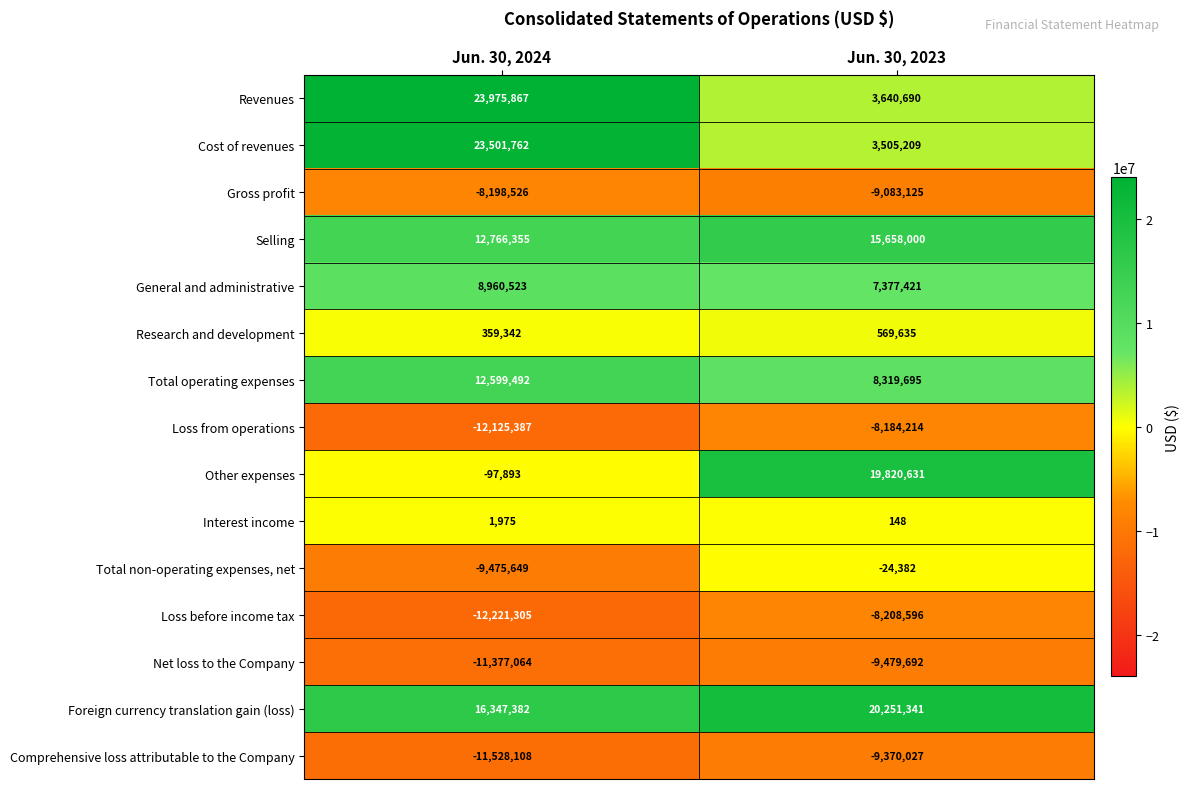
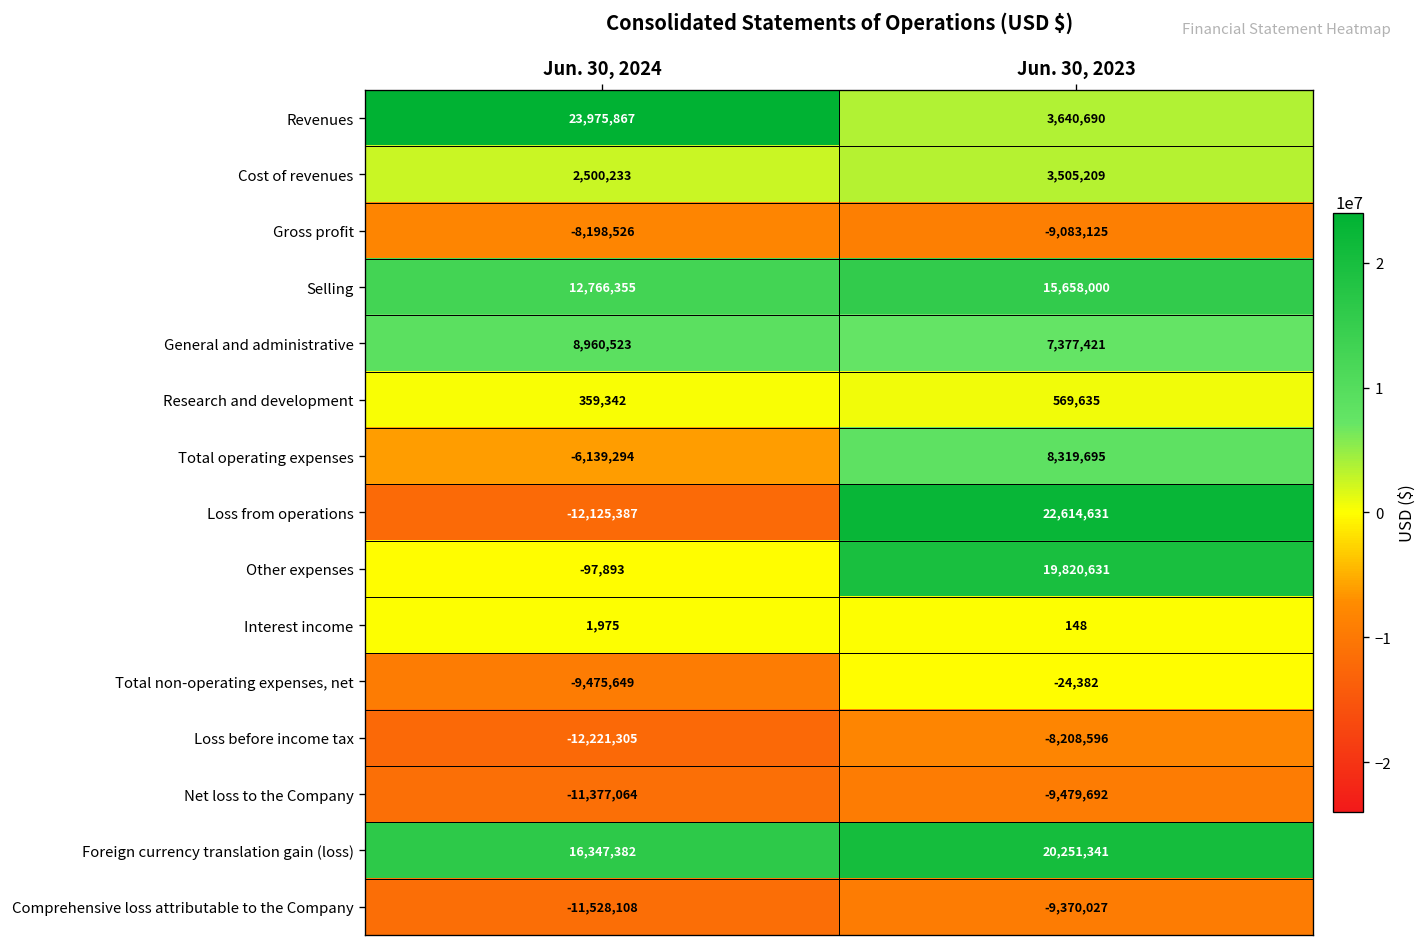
  {
    "Revenues": {
      "Jun. 30, 2024": "23,975,867",
      "Jun. 30, 2023": "3,640,690"
    },
    "Cost of revenues": {
-     "Jun. 30, 2024": "23,501,762",
+     "Jun. 30, 2024": "2,500,233",
      "Jun. 30, 2023": "3,505,209"
    },
    "Gross profit": {
      "Jun. 30, 2024": "-8,198,526",
      "Jun. 30, 2023": "-9,083,125"
    },
    "Selling": {
      "Jun. 30, 2024": "12,766,355",
      "Jun. 30, 2023": "15,658,000"
    },
    "General and administrative": {
      "Jun. 30, 2024": "8,960,523",
      "Jun. 30, 2023": "7,377,421"
    },
    "Research and development": {
      "Jun. 30, 2024": "359,342",
      "Jun. 30, 2023": "569,635"
    },
    "Total operating expenses": {
-     "Jun. 30, 2024": "12,599,492",
+     "Jun. 30, 2024": "-6,139,294",
      "Jun. 30, 2023": "8,319,695"
    },
    "Loss from operations": {
      "Jun. 30, 2024": "-12,125,387",
-     "Jun. 30, 2023": "-8,184,214"
+     "Jun. 30, 2023": "22,614,631"
    },
    "Other expenses": {
      "Jun. 30, 2024": "-97,893",
      "Jun. 30, 2023": "19,820,631"
    },
    "Interest income": {
      "Jun. 30, 2024": "1,975",
      "Jun. 30, 2023": "148"
    },
    "Total non-operating expenses, net": {
      "Jun. 30, 2024": "-9,475,649",
      "Jun. 30, 2023": "-24,382"
    },
    "Loss before income tax": {
      "Jun. 30, 2024": "-12,221,305",
      "Jun. 30, 2023": "-8,208,596"
    },
    "Net loss to the Company": {
      "Jun. 30, 2024": "-11,377,064",
      "Jun. 30, 2023": "-9,479,692"
    },
    "Foreign currency translation gain (loss)": {
      "Jun. 30, 2024": "16,347,382",
      "Jun. 30, 2023": "20,251,341"
    },
    "Comprehensive loss attributable to the Company": {
      "Jun. 30, 2024": "-11,528,108",
      "Jun. 30, 2023": "-9,370,027"
    }
  }
